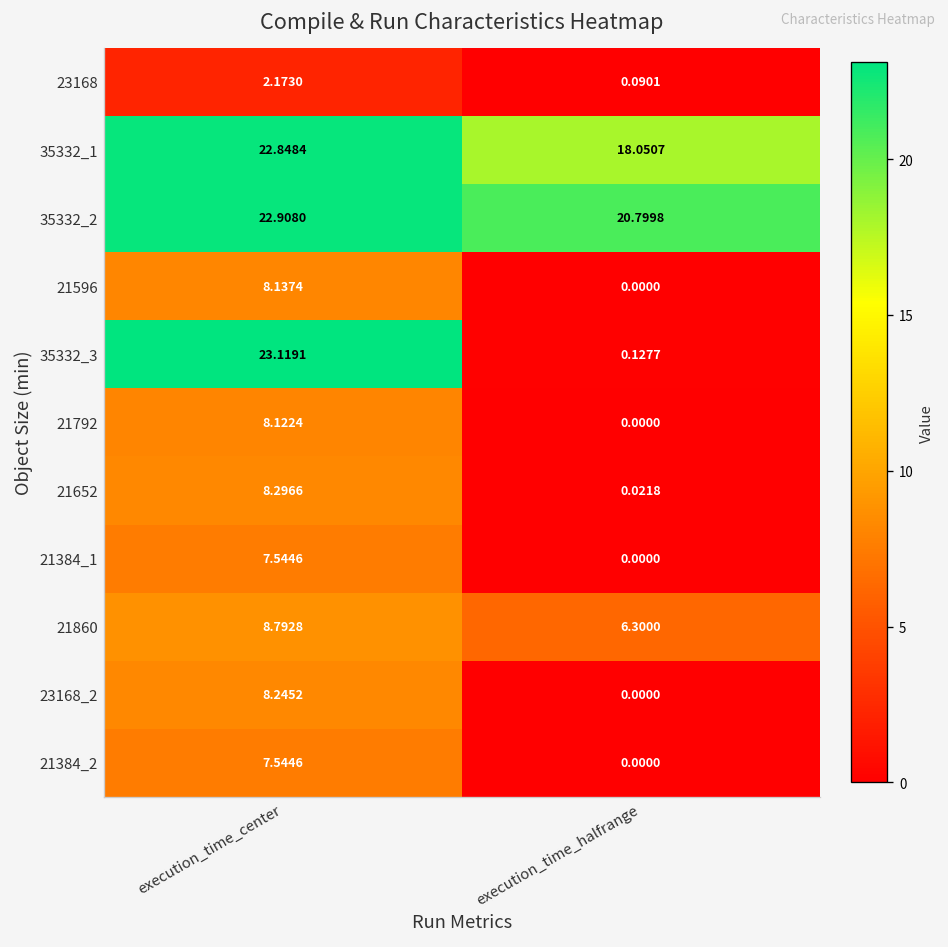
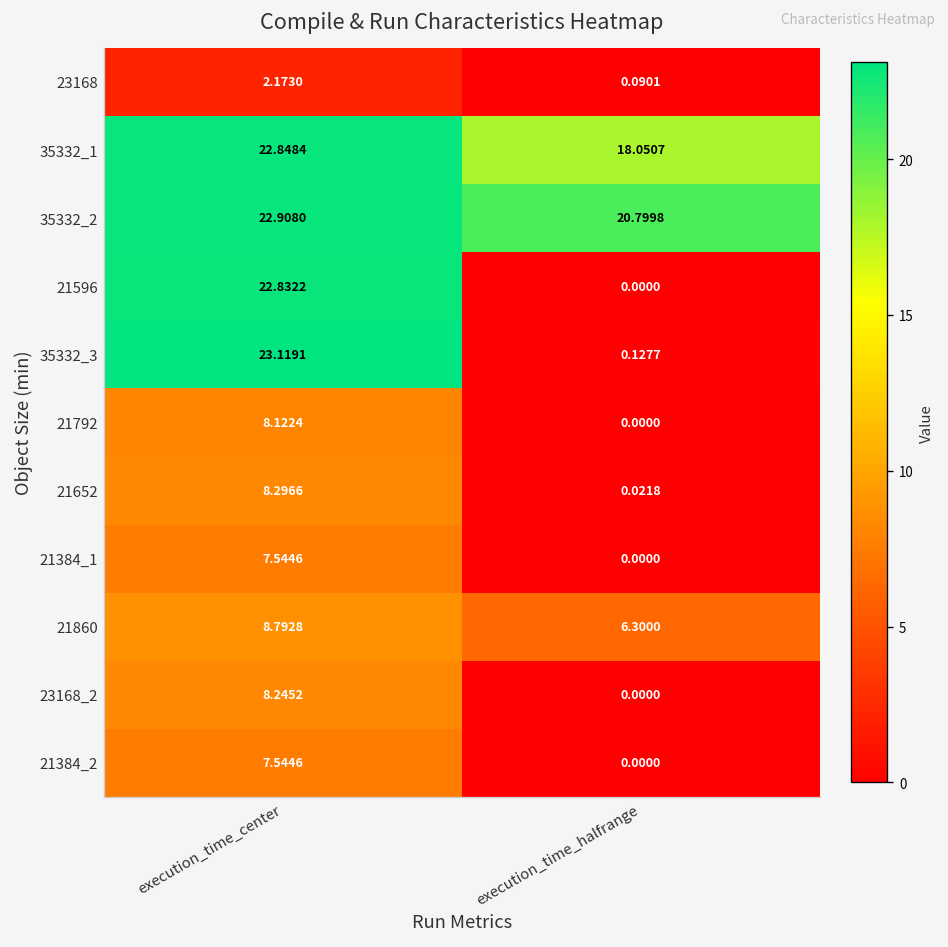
  {
    "23168": {
      "execution_time_center": 2.1730,
      "execution_time_halfrange": 0.0901
    },
    "35332_1": {
      "execution_time_center": 22.8484,
      "execution_time_halfrange": 18.0507
    },
    "35332_2": {
      "execution_time_center": 22.9080,
      "execution_time_halfrange": 20.7998
    },
    "21596": {
-     "execution_time_center": 8.1374,
+     "execution_time_center": 22.8322,
      "execution_time_halfrange": 0.0000
    },
    "35332_3": {
      "execution_time_center": 23.1191,
      "execution_time_halfrange": 0.1277
    },
    "21792": {
      "execution_time_center": 8.1224,
      "execution_time_halfrange": 0.0000
    },
    "21652": {
      "execution_time_center": 8.2966,
      "execution_time_halfrange": 0.0218
    },
    "21384_1": {
      "execution_time_center": 7.5446,
      "execution_time_halfrange": 0.0000
    },
    "21860": {
      "execution_time_center": 8.7928,
      "execution_time_halfrange": 6.3000
    },
    "23168_2": {
      "execution_time_center": 8.2452,
      "execution_time_halfrange": 0.0000
    },
    "21384_2": {
      "execution_time_center": 7.5446,
      "execution_time_halfrange": 0.0000
    }
  }
